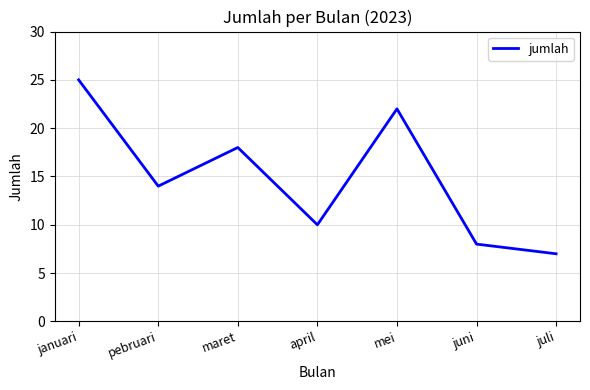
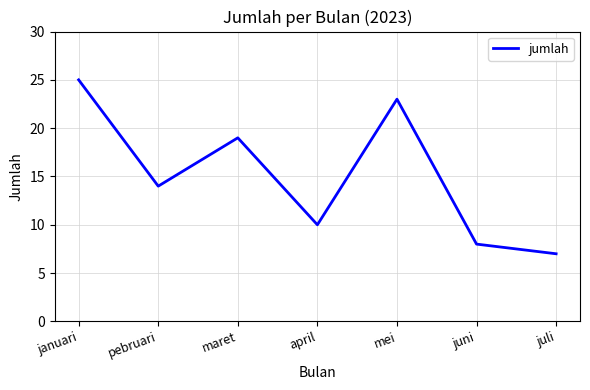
  {
    "januari": 25,
    "pebruari": 14,
-   "maret": 18,
+   "maret": 19,
    "april": 10,
-   "mei": 22,
+   "mei": 23,
    "juni": 8,
    "juli": 7
  }
